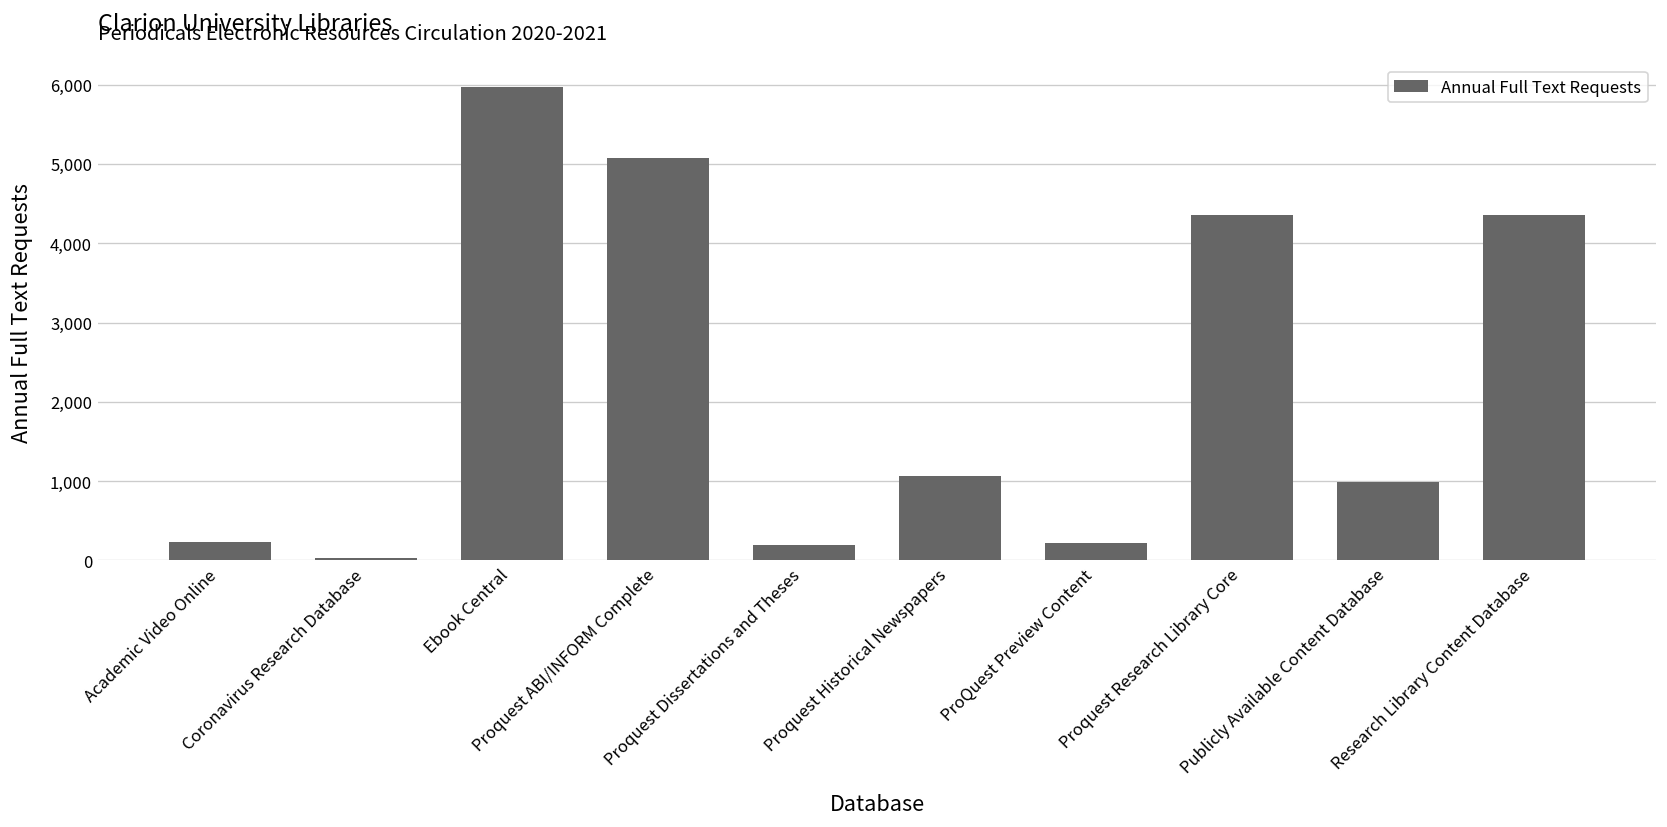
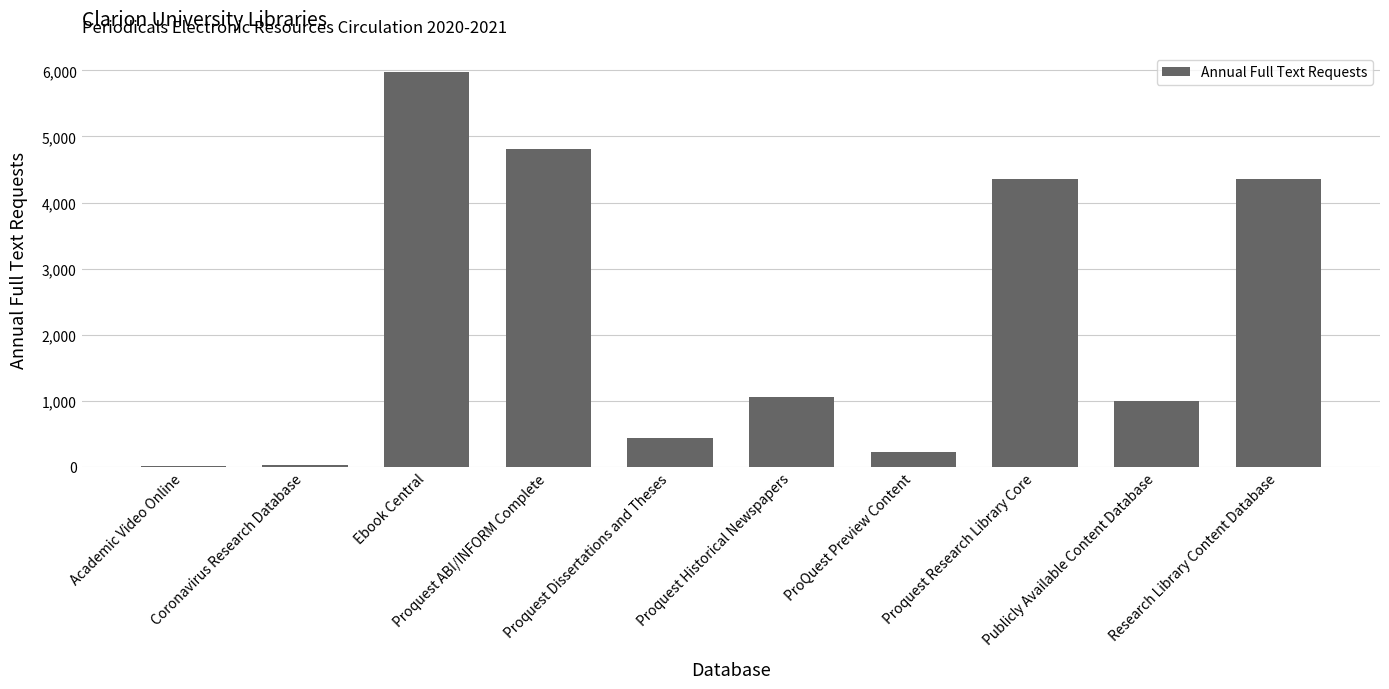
  {
-   "Academic Video Online": "200",
+   "Academic Video Online": "0",
    "Ebook Central": "6,000",
-   "Proquest ABI/INFORM Complete": "5,100",
-   "Proquest Dissertations and Theses": "200",
+   "Proquest ABI/INFORM Complete": "4,800",
+   "Proquest Dissertations and Theses": "400",
    "Proquest Historical Newspapers": "1,100",
    "ProQuest Preview Content": "200",
    "Proquest Research Library Core": "4,400",
    "Publicly Available Content Database": "1,000",
    "Research Library Content Database": "4,400"
  }
